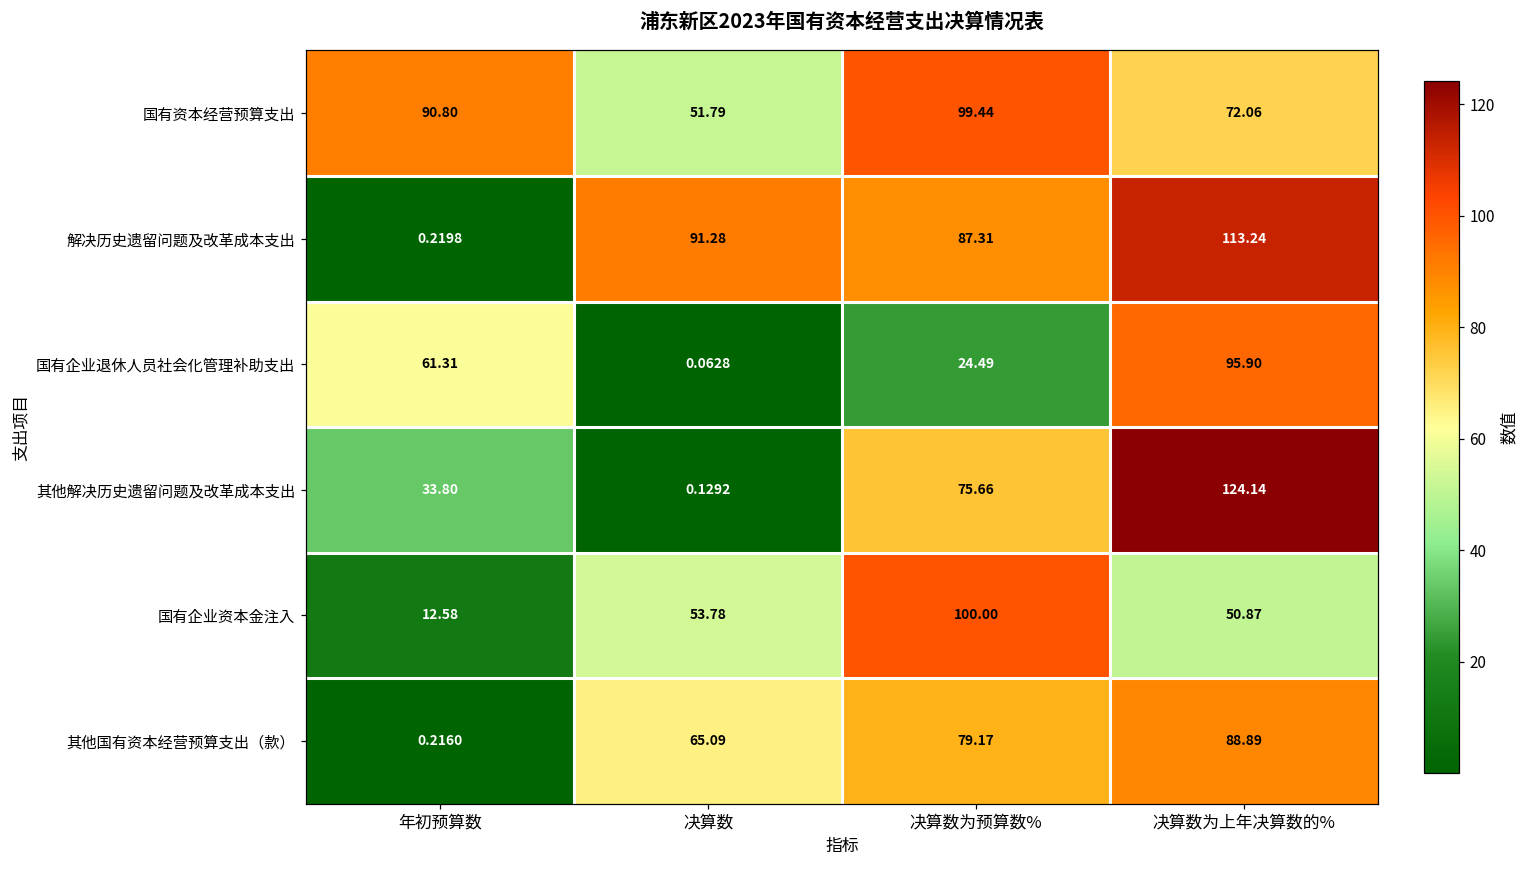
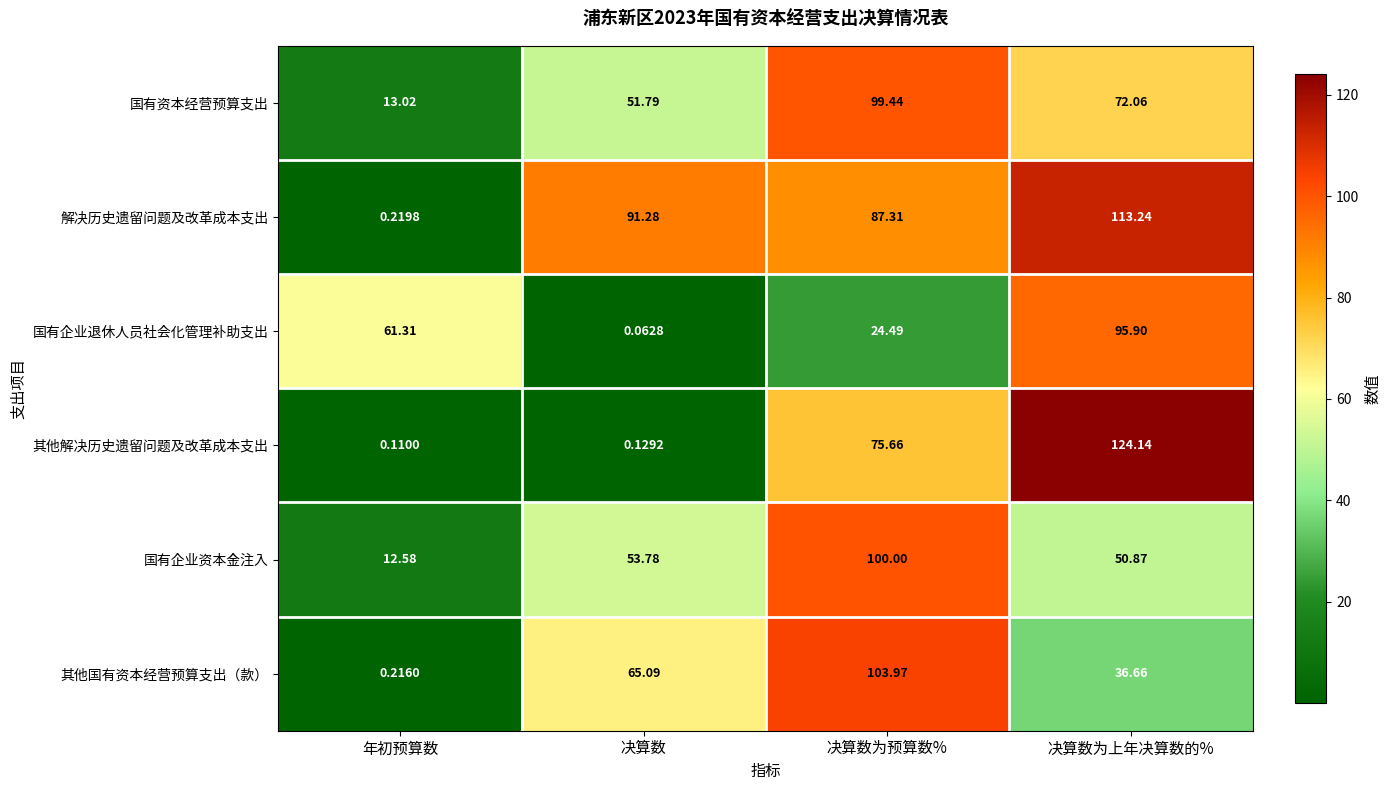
  {
    "国有资本经营预算支出": {
-     "年初预算数": 90.80,
+     "年初预算数": 13.02,
      "决算数": 51.79,
      "决算数为预算数%": 99.44,
      "决算数为上年决算数的%": 72.06
    },
    "解决历史遗留问题及改革成本支出": {
      "年初预算数": 0.2198,
      "决算数": 91.28,
      "决算数为预算数%": 87.31,
      "决算数为上年决算数的%": 113.24
    },
    "国有企业退休人员社会化管理补助支出": {
      "年初预算数": 61.31,
      "决算数": 0.0628,
      "决算数为预算数%": 24.49,
      "决算数为上年决算数的%": 95.90
    },
    "其他解决历史遗留问题及改革成本支出": {
-     "年初预算数": 33.80,
+     "年初预算数": 0.1100,
      "决算数": 0.1292,
      "决算数为预算数%": 75.66,
      "决算数为上年决算数的%": 124.14
    },
    "国有企业资本金注入": {
      "年初预算数": 12.58,
      "决算数": 53.78,
      "决算数为预算数%": 100.00,
      "决算数为上年决算数的%": 50.87
    },
    "其他国有资本经营预算支出（款）": {
      "年初预算数": 0.2160,
      "决算数": 65.09,
-     "决算数为预算数%": 79.17,
-     "决算数为上年决算数的%": 88.89
+     "决算数为预算数%": 103.97,
+     "决算数为上年决算数的%": 36.66
    }
  }
